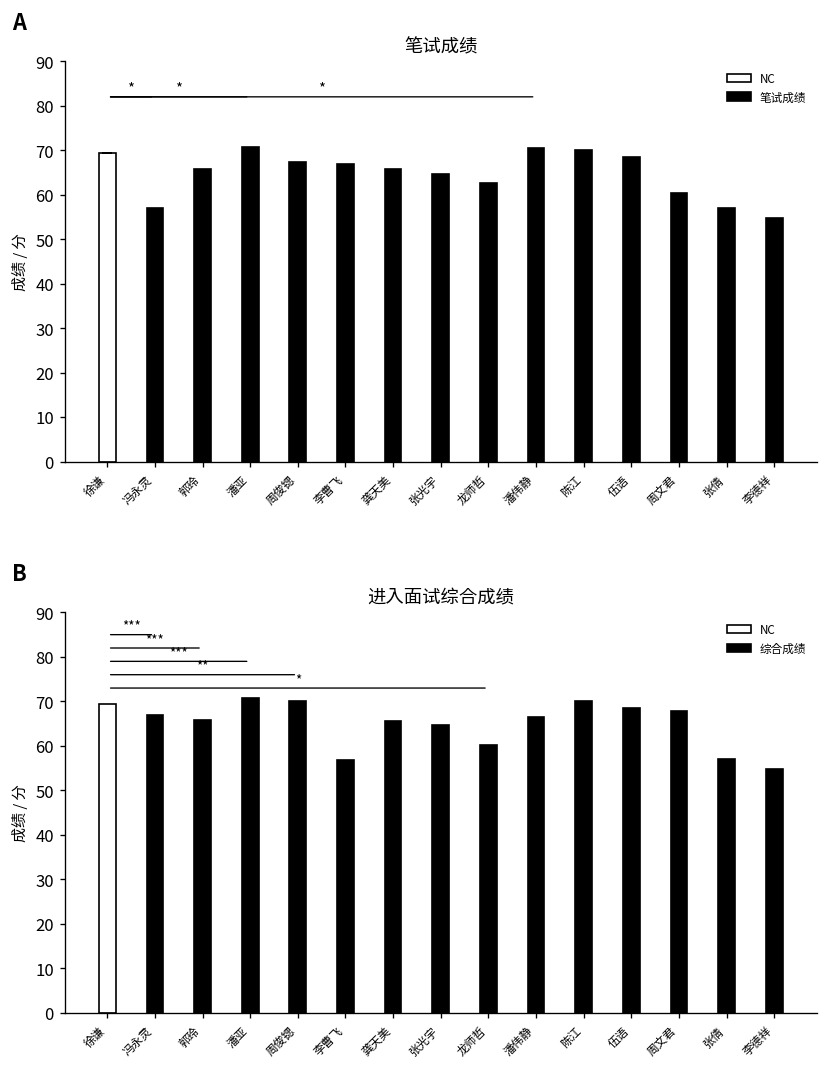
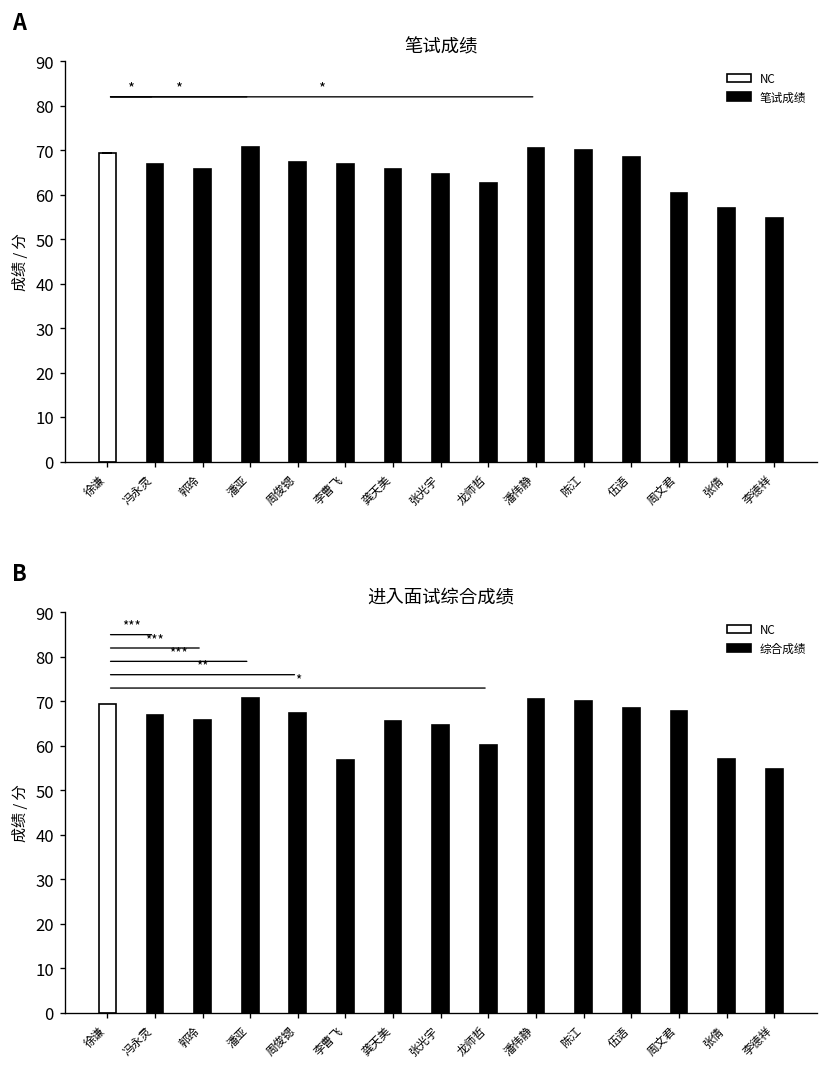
  {
    "笔试成绩": {
      "NC": {
        "徐谦": 69
      },
      "笔试成绩": {
-       "冯永灵": 57,
+       "冯永灵": 67,
        "郭玲": 66,
        "潘亚": 71,
        "周俊锶": 67,
        "李曹飞": 67,
        "龚天美": 66,
        "张光宇": 65,
        "龙师哲": 63,
        "潘伟静": 71,
        "陈江": 70,
        "伍语": 69,
        "周文君": 60,
        "张倩": 57,
        "李德祥": 55
      }
    },
    "进入面试综合成绩": {
      "NC": {
        "徐谦": 69
      },
      "综合成绩": {
        "冯永灵": 67,
        "郭玲": 66,
        "潘亚": 71,
-       "周俊锶": 70,
+       "周俊锶": 67,
        "李曹飞": 57,
        "龚天美": 66,
        "张光宇": 65,
        "龙师哲": 60,
-       "潘伟静": 66,
+       "潘伟静": 71,
        "陈江": 70,
        "伍语": 69,
        "周文君": 68,
        "张倩": 57,
        "李德祥": 55
      }
    }
  }
